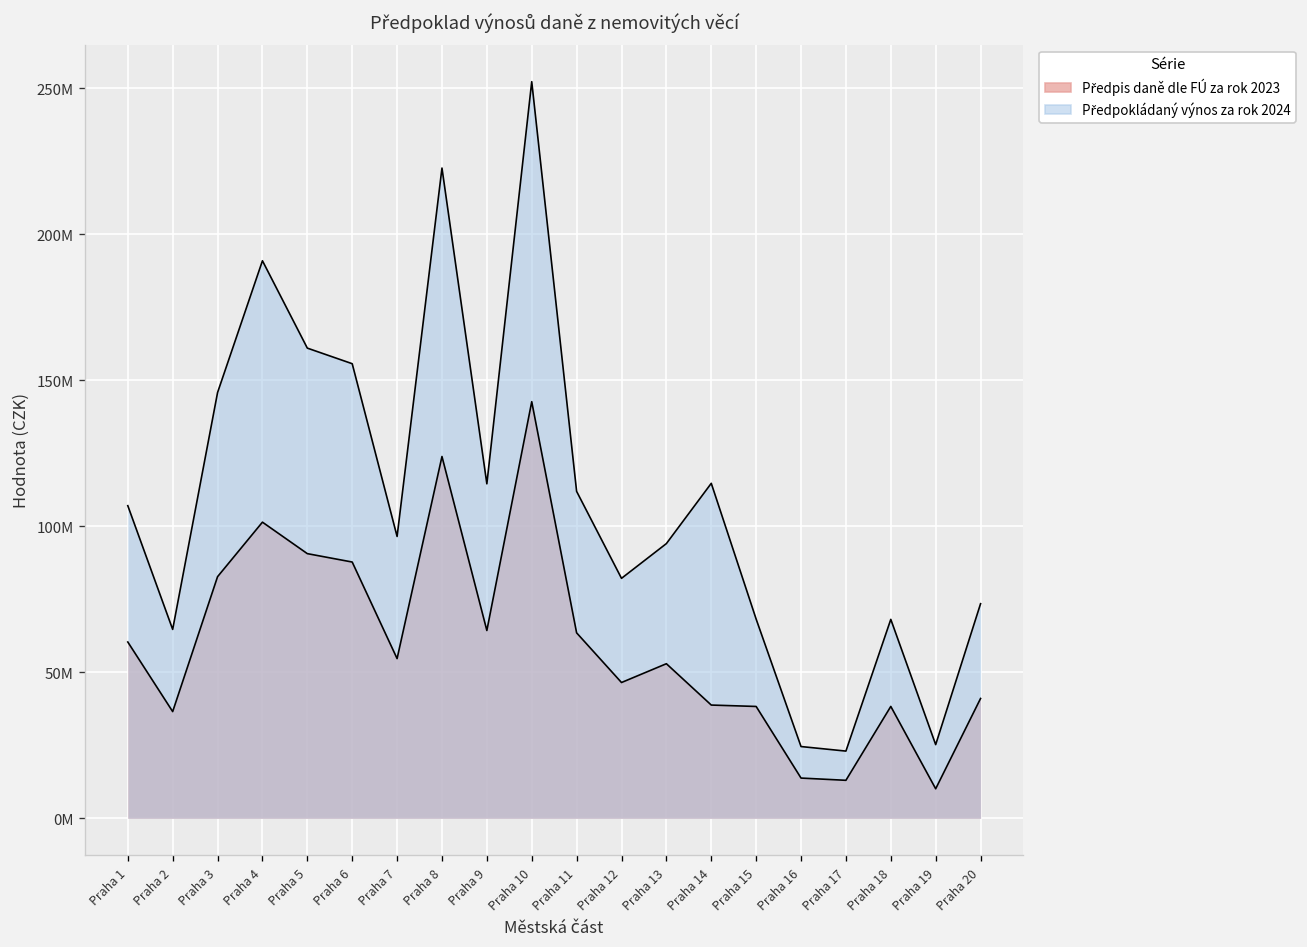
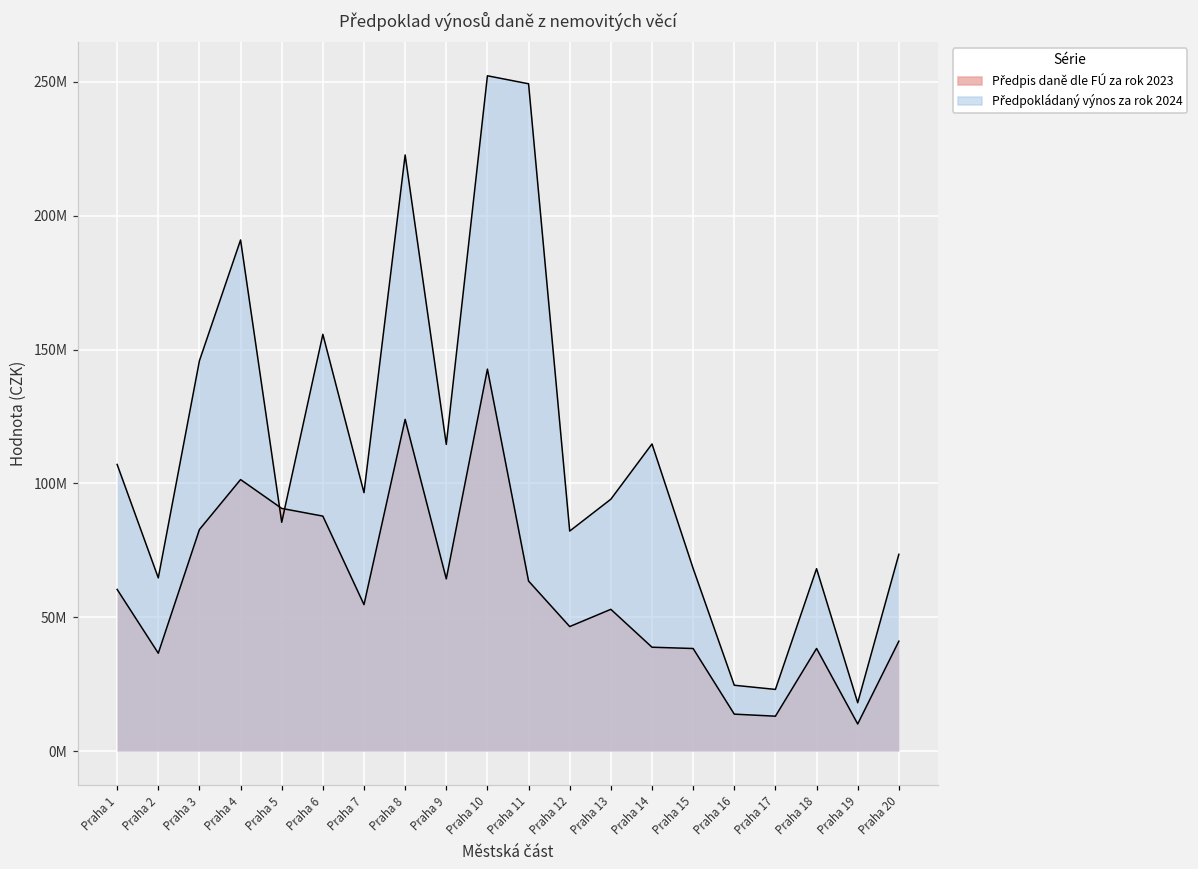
  {
    "Předpis daně dle FÚ za rok 2023": {
      "Praha 1": 60000000,
      "Praha 2": 37000000,
      "Praha 3": 83000000,
      "Praha 4": 101000000,
      "Praha 5": 91000000,
      "Praha 6": 88000000,
      "Praha 7": 55000000,
      "Praha 8": 124000000,
      "Praha 9": 64000000,
      "Praha 10": 143000000,
      "Praha 11": 64000000,
      "Praha 12": 47000000,
      "Praha 13": 53000000,
      "Praha 14": 39000000,
      "Praha 15": 38000000,
      "Praha 16": 14000000,
      "Praha 17": 13000000,
      "Praha 18": 38000000,
      "Praha 19": 10000000,
      "Praha 20": 41000000
    },
    "Předpokládaný výnos za rok 2024": {
      "Praha 1": 107000000,
      "Praha 2": 65000000,
      "Praha 3": 146000000,
      "Praha 4": 191000000,
-     "Praha 5": 161000000,
+     "Praha 5": 85000000,
      "Praha 6": 156000000,
      "Praha 7": 97000000,
      "Praha 8": 223000000,
      "Praha 9": 115000000,
      "Praha 10": 252000000,
-     "Praha 11": 112000000,
+     "Praha 11": 249000000,
      "Praha 12": 82000000,
      "Praha 13": 94000000,
      "Praha 14": 115000000,
      "Praha 15": 68000000,
      "Praha 16": 25000000,
      "Praha 17": 23000000,
      "Praha 18": 68000000,
-     "Praha 19": 25000000,
+     "Praha 19": 18000000,
      "Praha 20": 73000000
    }
  }
